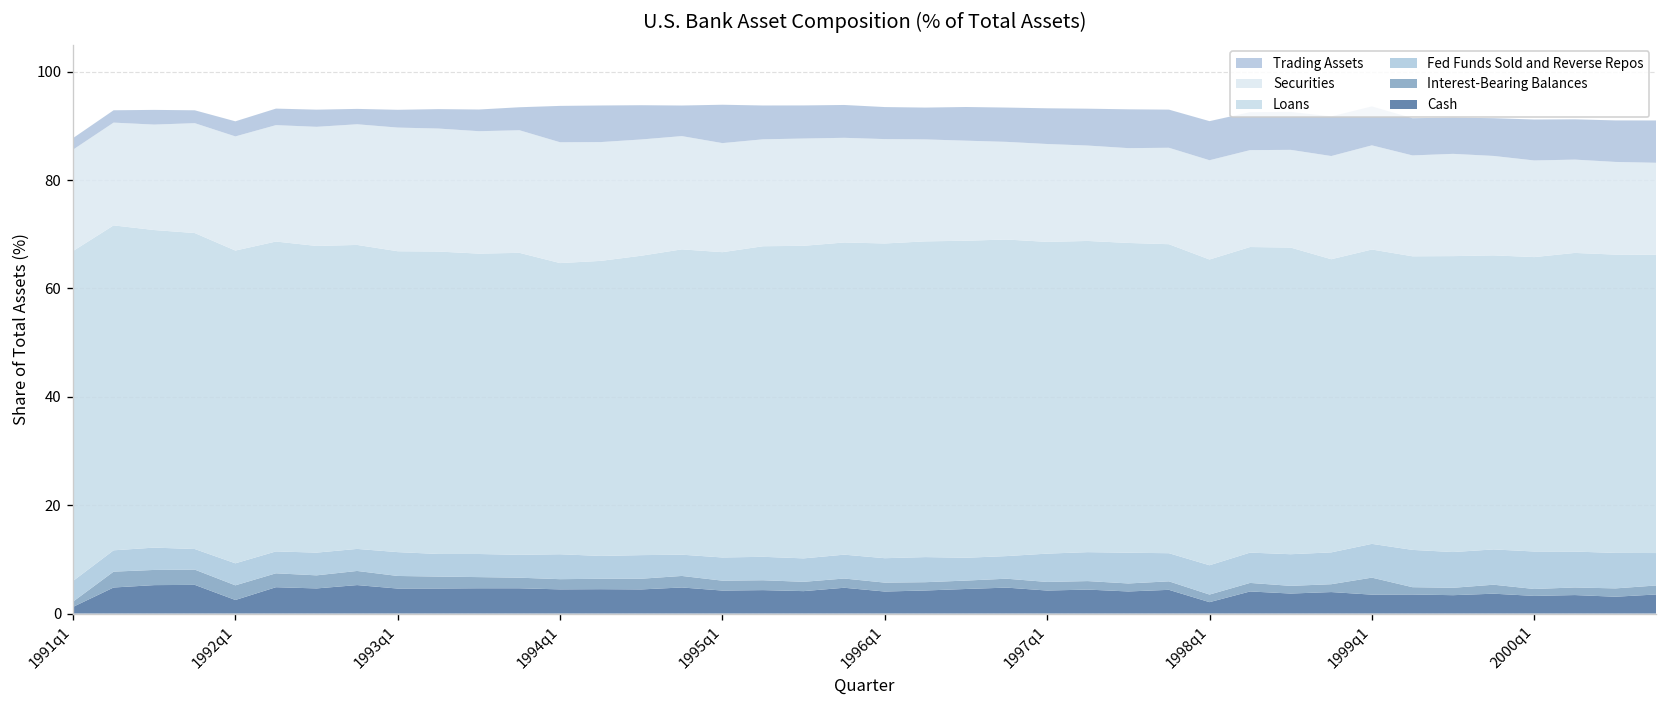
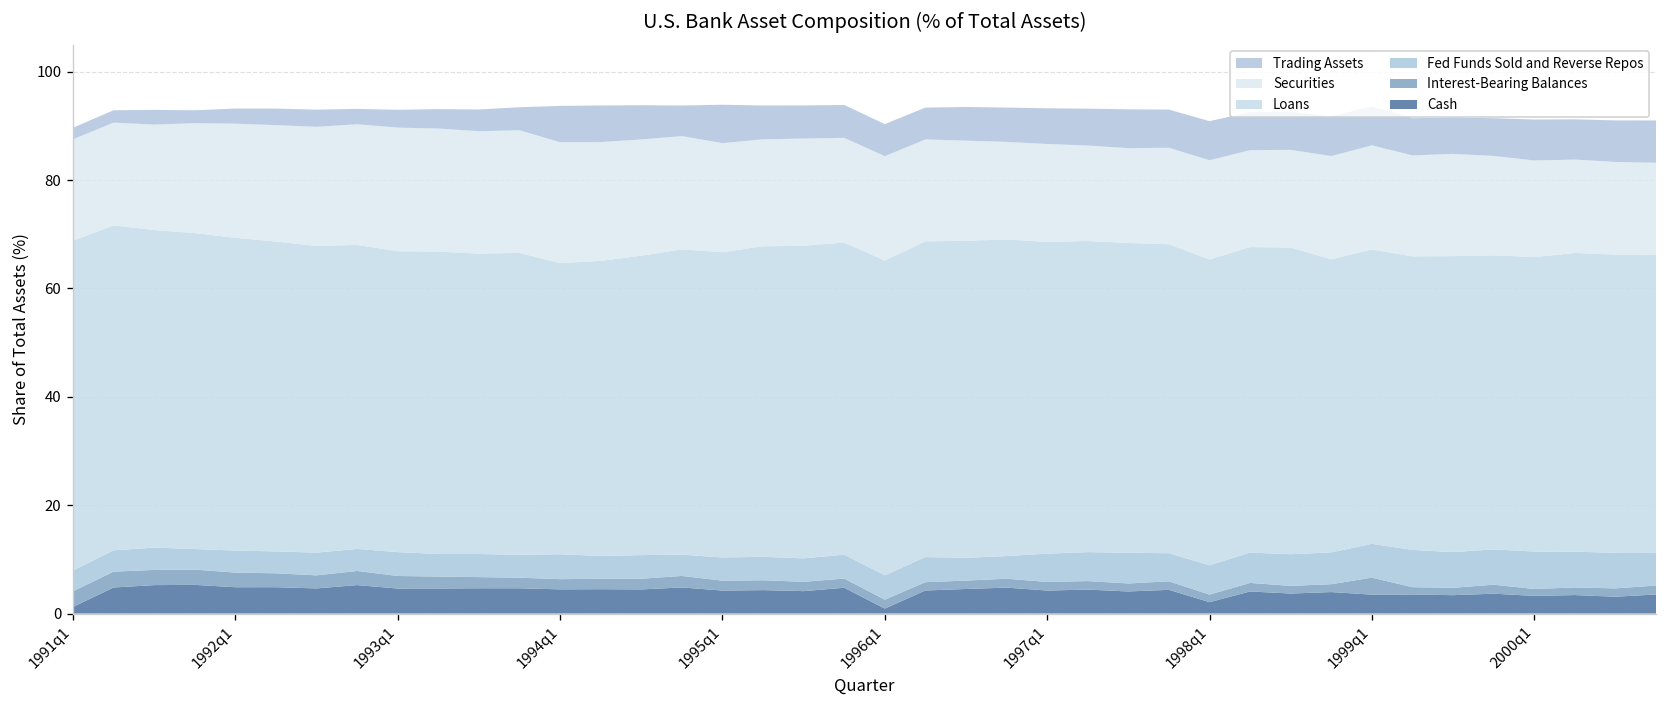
  {
    "Cash": {
      "1991q1": 1,
-     "1992q1": 3,
+     "1992q1": 5,
      "1993q1": 5,
      "1994q1": 4,
      "1995q1": 4,
-     "1996q1": 4,
+     "1996q1": 1,
      "1997q1": 4,
      "1998q1": 2,
      "1999q1": 3,
      "2000q1": 3
    },
    "Interest-Bearing Balances": {
-     "1991q1": 1,
+     "1991q1": 3,
      "1992q1": 3,
      "1993q1": 2,
      "1994q1": 2,
      "1995q1": 2,
      "1996q1": 2,
      "1997q1": 2,
      "1998q1": 1,
      "1999q1": 3,
      "2000q1": 1
    }
  }
